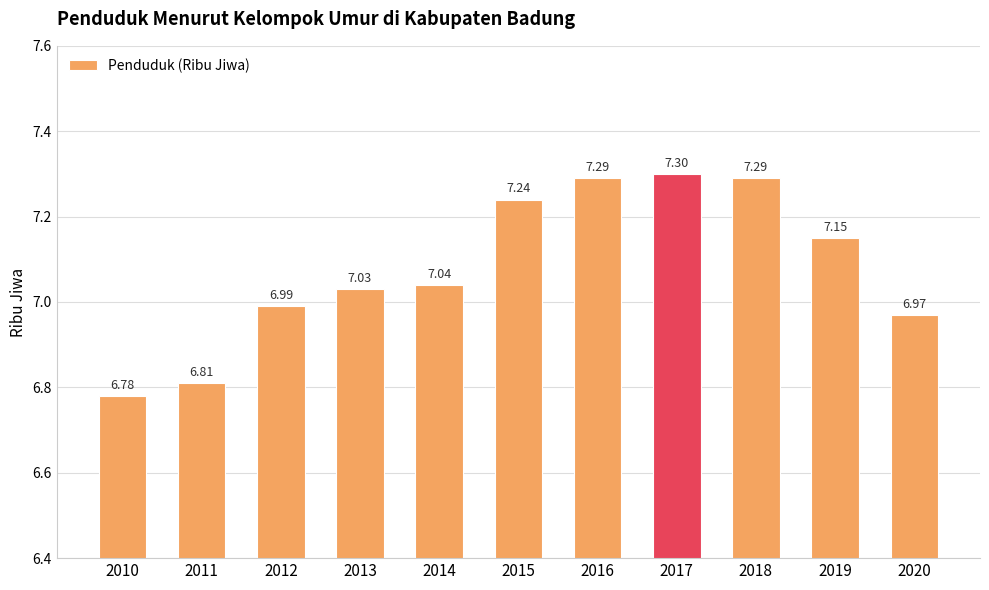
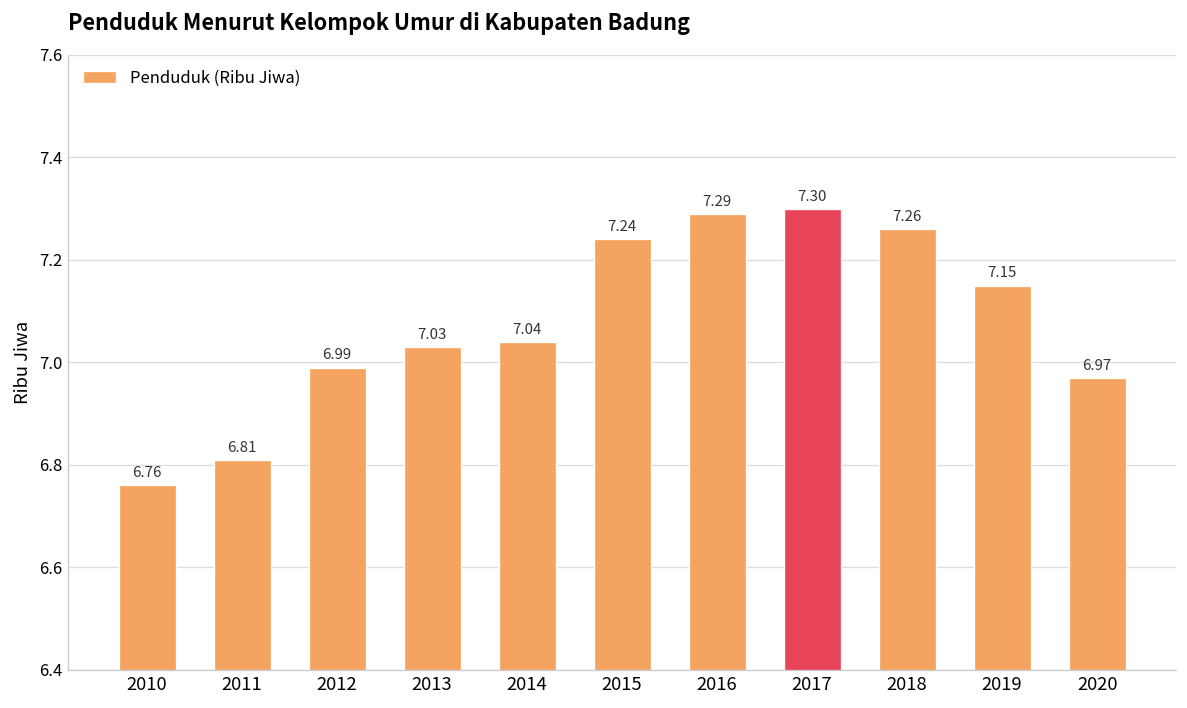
  {
-   "2010": 6.78,
+   "2010": 6.76,
    "2011": 6.81,
    "2012": 6.99,
    "2013": 7.03,
    "2014": 7.04,
    "2015": 7.24,
    "2016": 7.29,
    "2017": 7.30,
-   "2018": 7.29,
+   "2018": 7.26,
    "2019": 7.15,
    "2020": 6.97
  }
